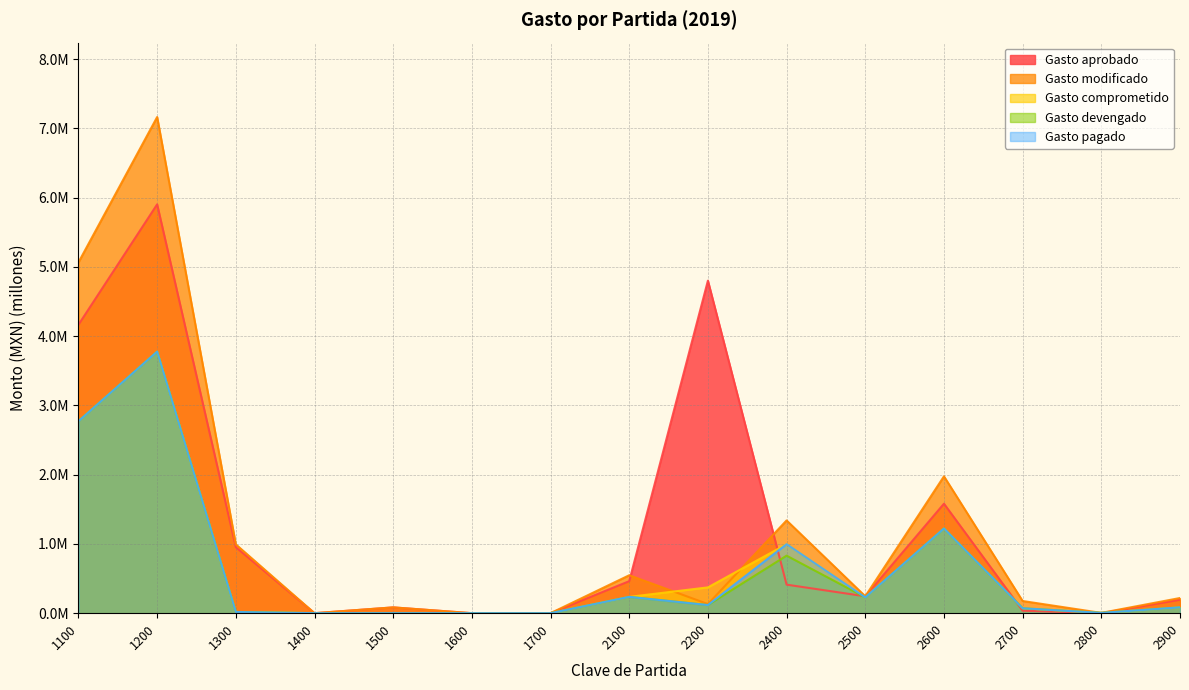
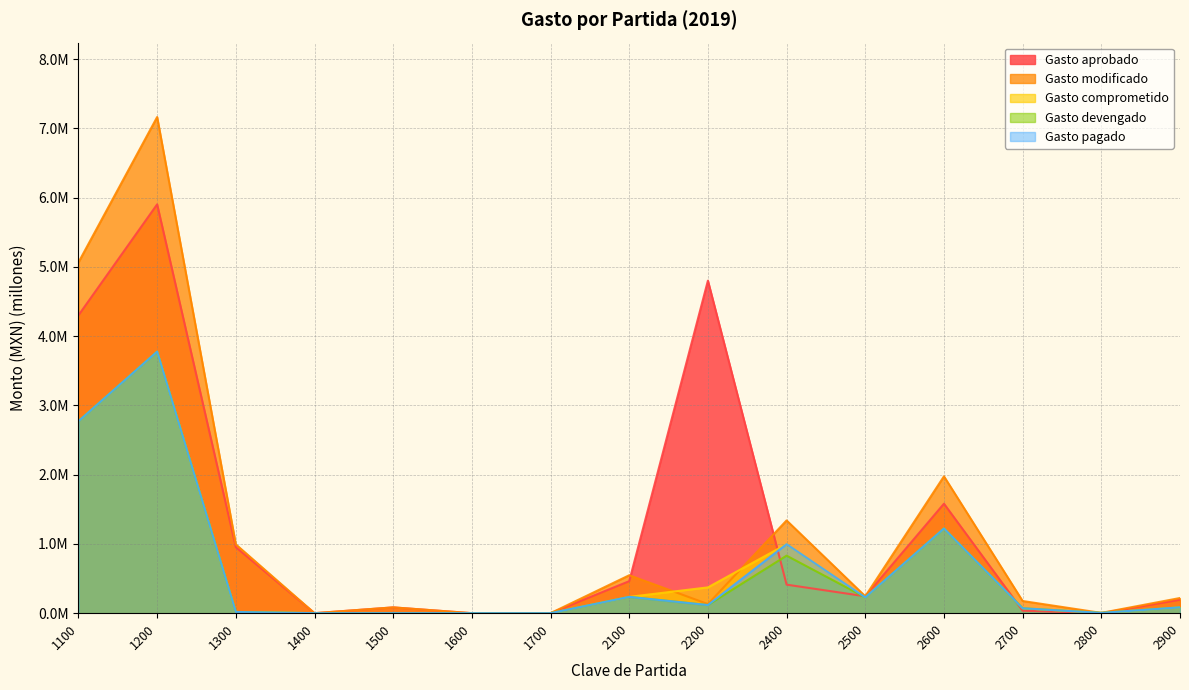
  {
    "Gasto aprobado": {
-     "1100": 4200000,
+     "1100": 4300000,
      "1200": 5900000,
      "1300": 1000000,
      "2100": 500000,
      "2200": 4800000,
      "2400": 400000,
      "2600": 1600000
    },
    "Gasto modificado": {
      "1100": 5100000,
      "1200": 7200000,
      "1300": 1000000,
      "2100": 500000,
      "2400": 1300000,
      "2600": 2000000,
      "2700": 200000
    },
    "Gasto comprometido": {
      "2200": 400000
    },
    "Gasto devengado": {
      "2400": 800000
    }
  }
